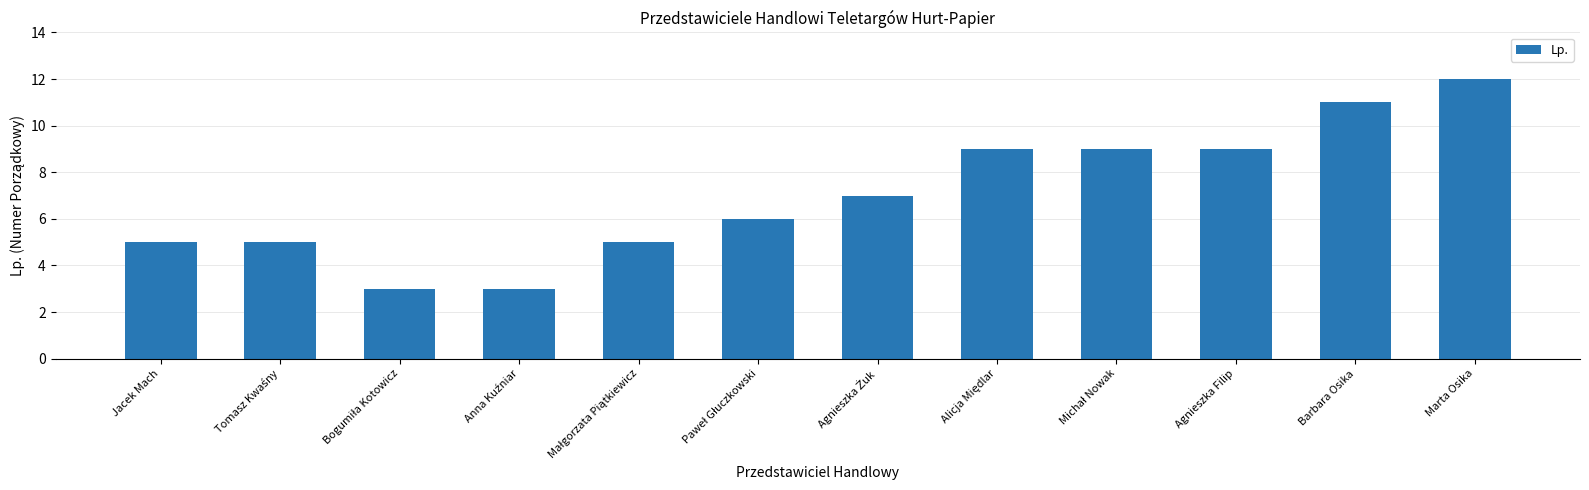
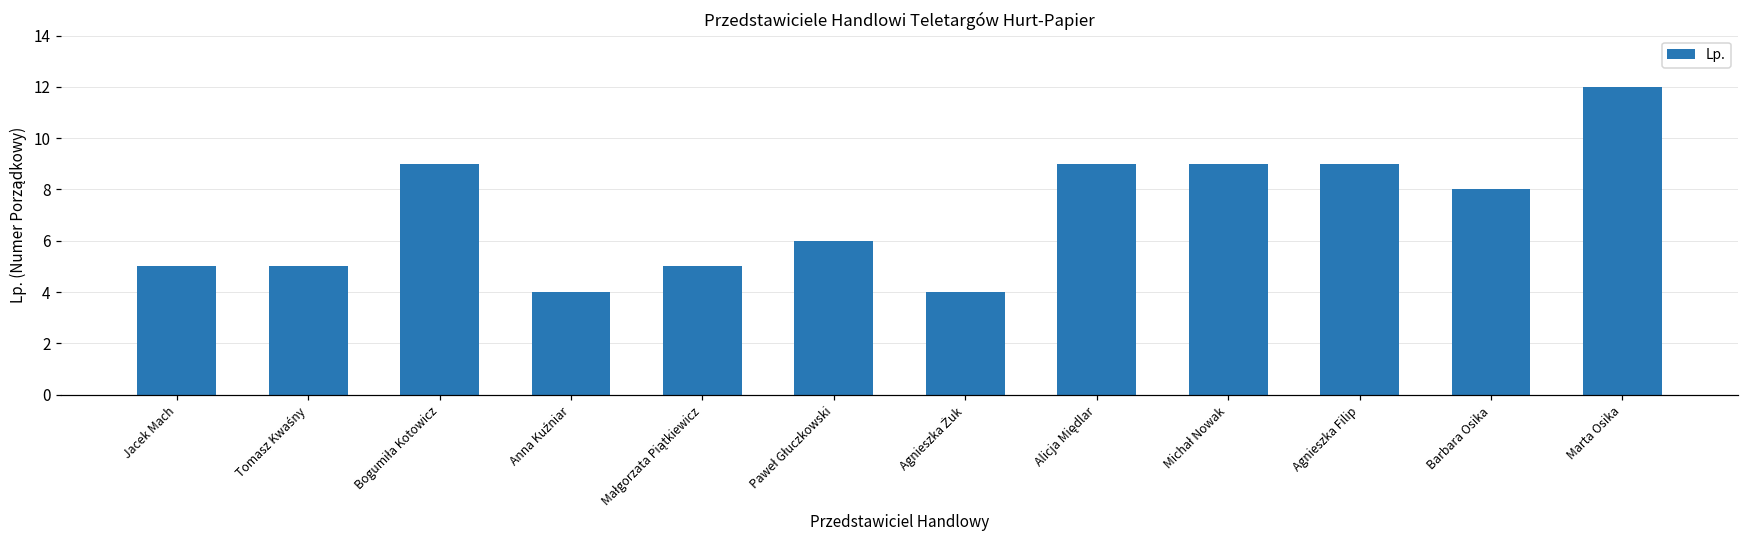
  {
    "Jacek Mach": 5,
    "Tomasz Kwaśny": 5,
-   "Bogumiła Kotowicz": 3,
-   "Anna Kuźniar": 3,
+   "Bogumiła Kotowicz": 9,
+   "Anna Kuźniar": 4,
    "Małgorzata Piątkiewicz": 5,
    "Paweł Głuczkowski": 6,
-   "Agnieszka Żuk": 7,
+   "Agnieszka Żuk": 4,
    "Alicja Międlar": 9,
    "Michał Nowak": 9,
    "Agnieszka Filip": 9,
-   "Barbara Osika": 11,
+   "Barbara Osika": 8,
    "Marta Osika": 12
  }
